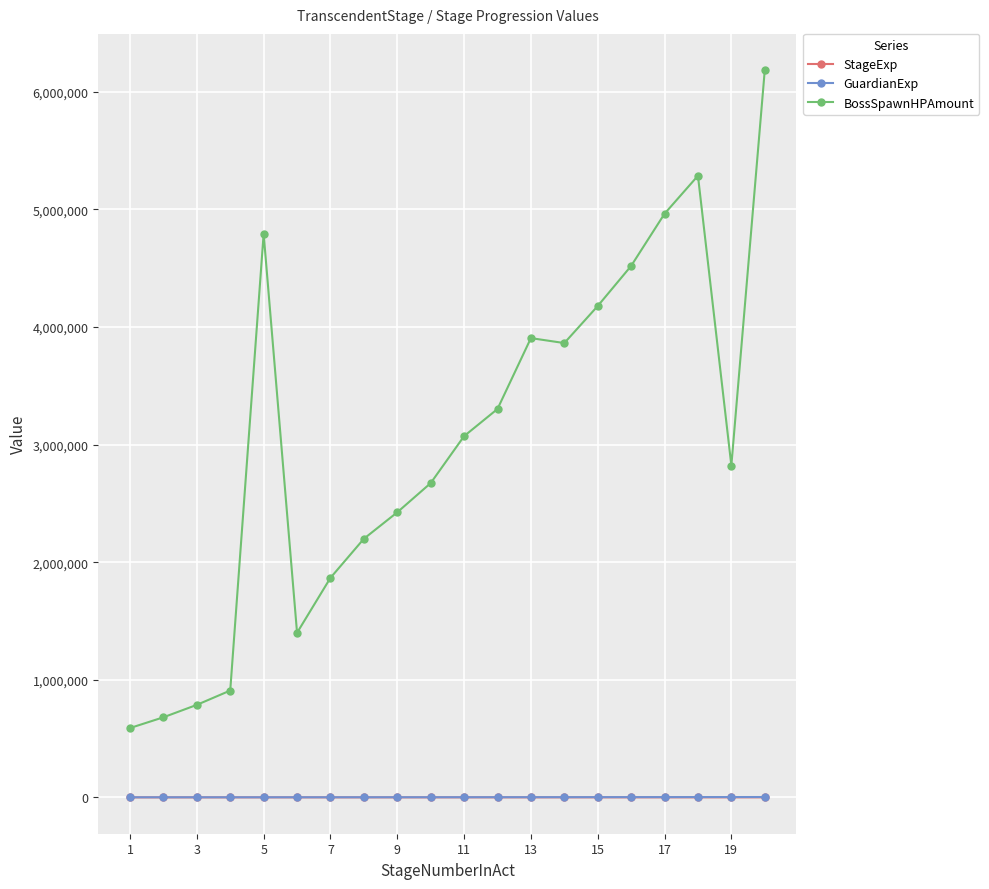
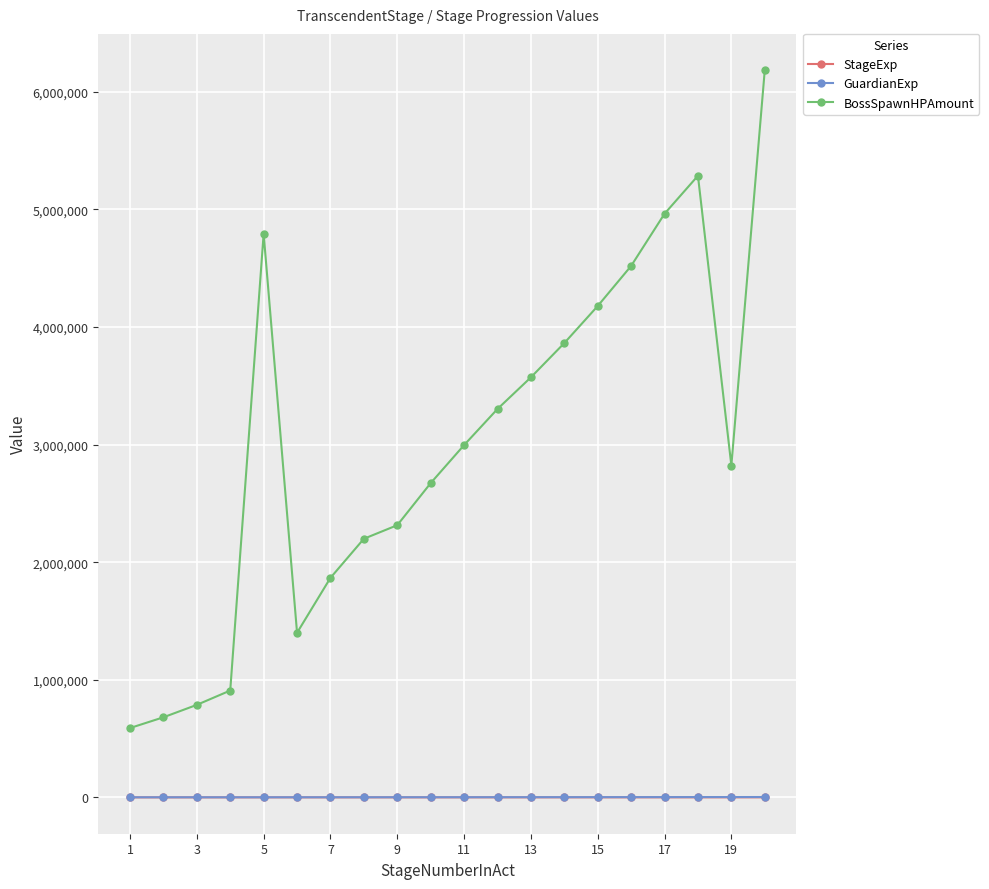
  {
    "GuardianExp": {
      "1": "0",
      "3": "0",
      "5": "0",
      "7": "0",
      "9": "0",
      "11": "0",
      "13": "0",
      "15": "0",
      "17": "0",
      "19": "0"
    },
    "BossSpawnHPAmount": {
      "1": "590,000",
      "3": "790,000",
      "5": "4,790,000",
      "7": "1,870,000",
-     "9": "2,420,000",
-     "11": "3,070,000",
-     "13": "3,910,000",
+     "9": "2,310,000",
+     "11": "3,000,000",
+     "13": "3,570,000",
      "15": "4,180,000",
      "17": "4,960,000",
      "19": "2,820,000"
    }
  }
